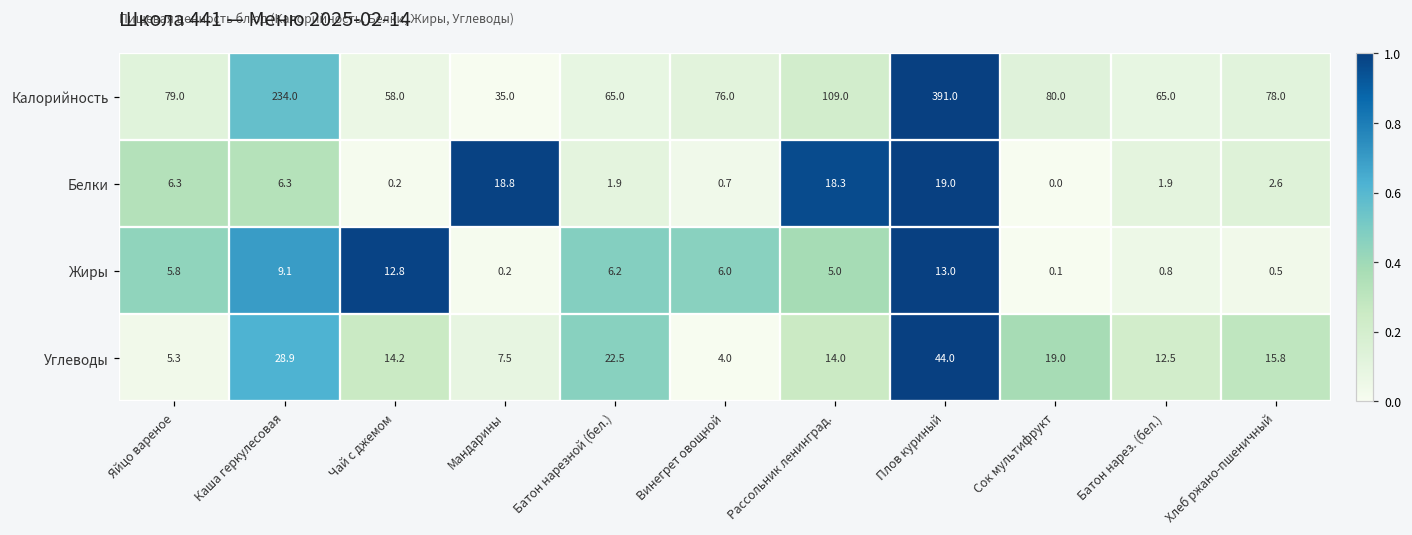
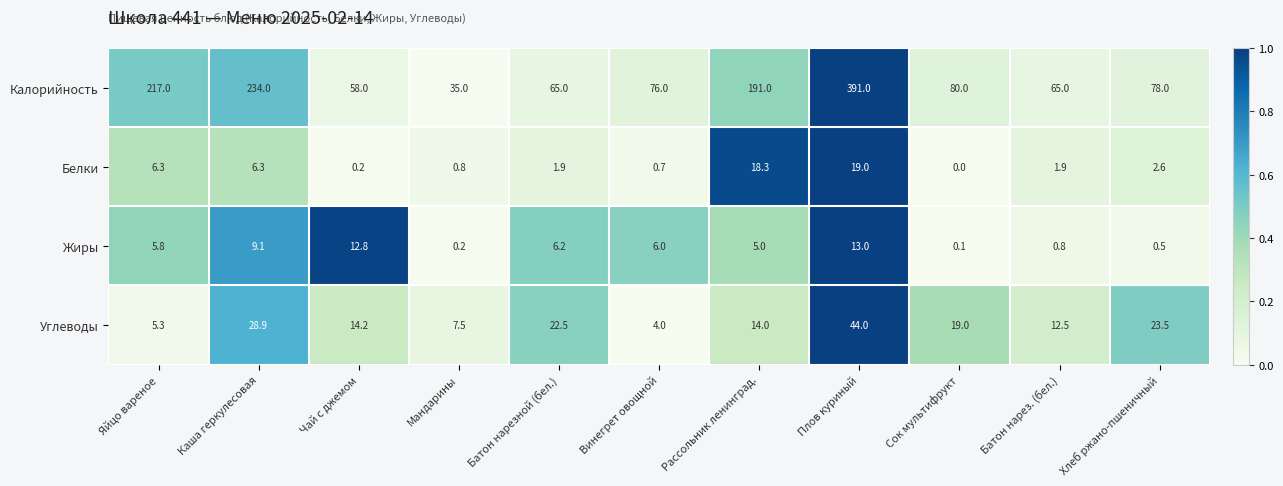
  {
    "Калорийность": {
-     "Яйцо вареное": 79.0,
+     "Яйцо вареное": 217.0,
      "Каша геркулесовая": 234.0,
      "Чай с джемом": 58.0,
      "Мандарины": 35.0,
      "Батон нарезной (бел.)": 65.0,
      "Винегрет овощной": 76.0,
-     "Рассольник ленинград.": 109.0,
+     "Рассольник ленинград.": 191.0,
      "Плов куриный": 391.0,
      "Сок мультифрукт": 80.0,
      "Батон нарез. (бел.)": 65.0,
      "Хлеб ржано-пшеничный": 78.0
    },
    "Белки": {
      "Яйцо вареное": 6.3,
      "Каша геркулесовая": 6.3,
      "Чай с джемом": 0.2,
-     "Мандарины": 18.8,
+     "Мандарины": 0.8,
      "Батон нарезной (бел.)": 1.9,
      "Винегрет овощной": 0.7,
      "Рассольник ленинград.": 18.3,
      "Плов куриный": 19.0,
      "Сок мультифрукт": 0.0,
      "Батон нарез. (бел.)": 1.9,
      "Хлеб ржано-пшеничный": 2.6
    },
    "Жиры": {
      "Яйцо вареное": 5.8,
      "Каша геркулесовая": 9.1,
      "Чай с джемом": 12.8,
      "Мандарины": 0.2,
      "Батон нарезной (бел.)": 6.2,
      "Винегрет овощной": 6.0,
      "Рассольник ленинград.": 5.0,
      "Плов куриный": 13.0,
      "Сок мультифрукт": 0.1,
      "Батон нарез. (бел.)": 0.8,
      "Хлеб ржано-пшеничный": 0.5
    },
    "Углеводы": {
      "Яйцо вареное": 5.3,
      "Каша геркулесовая": 28.9,
      "Чай с джемом": 14.2,
      "Мандарины": 7.5,
      "Батон нарезной (бел.)": 22.5,
      "Винегрет овощной": 4.0,
      "Рассольник ленинград.": 14.0,
      "Плов куриный": 44.0,
      "Сок мультифрукт": 19.0,
      "Батон нарез. (бел.)": 12.5,
-     "Хлеб ржано-пшеничный": 15.8
+     "Хлеб ржано-пшеничный": 23.5
    }
  }
